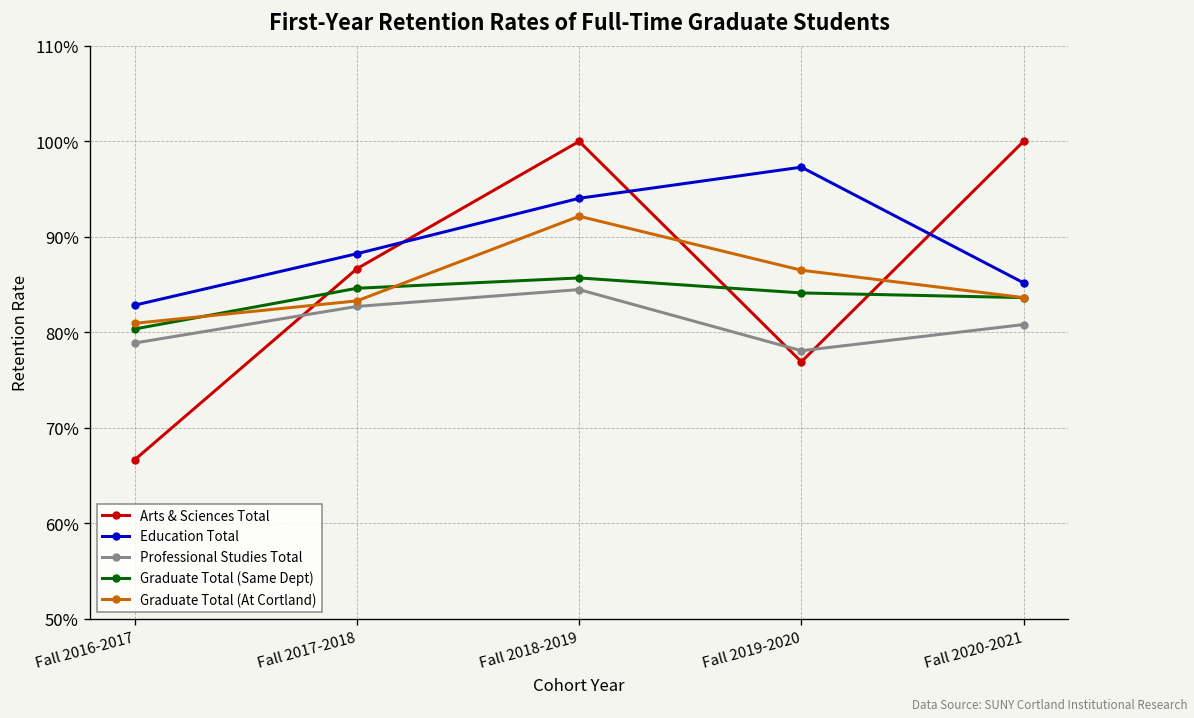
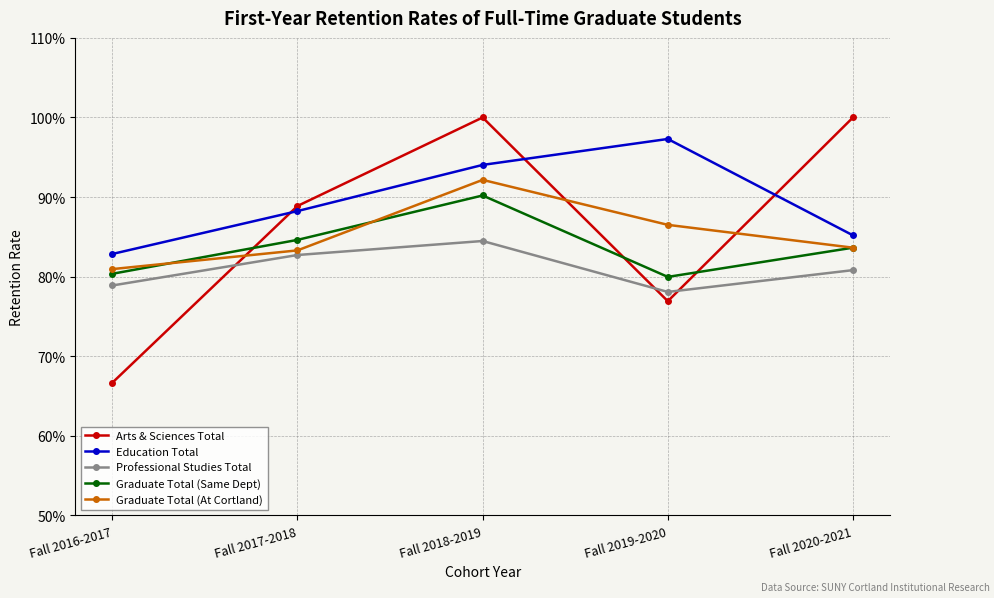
  {
    "Arts & Sciences Total": {
      "Fall 2016-2017": "67%",
-     "Fall 2017-2018": "87%",
+     "Fall 2017-2018": "89%",
      "Fall 2018-2019": "100%",
      "Fall 2019-2020": "77%",
      "Fall 2020-2021": "100%"
    },
    "Education Total": {
      "Fall 2016-2017": "83%",
      "Fall 2017-2018": "88%",
      "Fall 2018-2019": "94%",
      "Fall 2019-2020": "97%",
      "Fall 2020-2021": "85%"
    },
    "Professional Studies Total": {
      "Fall 2016-2017": "79%",
      "Fall 2017-2018": "83%",
      "Fall 2018-2019": "84%",
      "Fall 2019-2020": "78%",
      "Fall 2020-2021": "81%"
    },
    "Graduate Total (Same Dept)": {
      "Fall 2016-2017": "80%",
      "Fall 2017-2018": "85%",
-     "Fall 2018-2019": "86%",
-     "Fall 2019-2020": "84%"
+     "Fall 2018-2019": "90%",
+     "Fall 2019-2020": "80%"
    },
    "Graduate Total (At Cortland)": {
      "Fall 2016-2017": "81%",
      "Fall 2017-2018": "83%",
      "Fall 2018-2019": "92%",
      "Fall 2019-2020": "87%"
    }
  }
